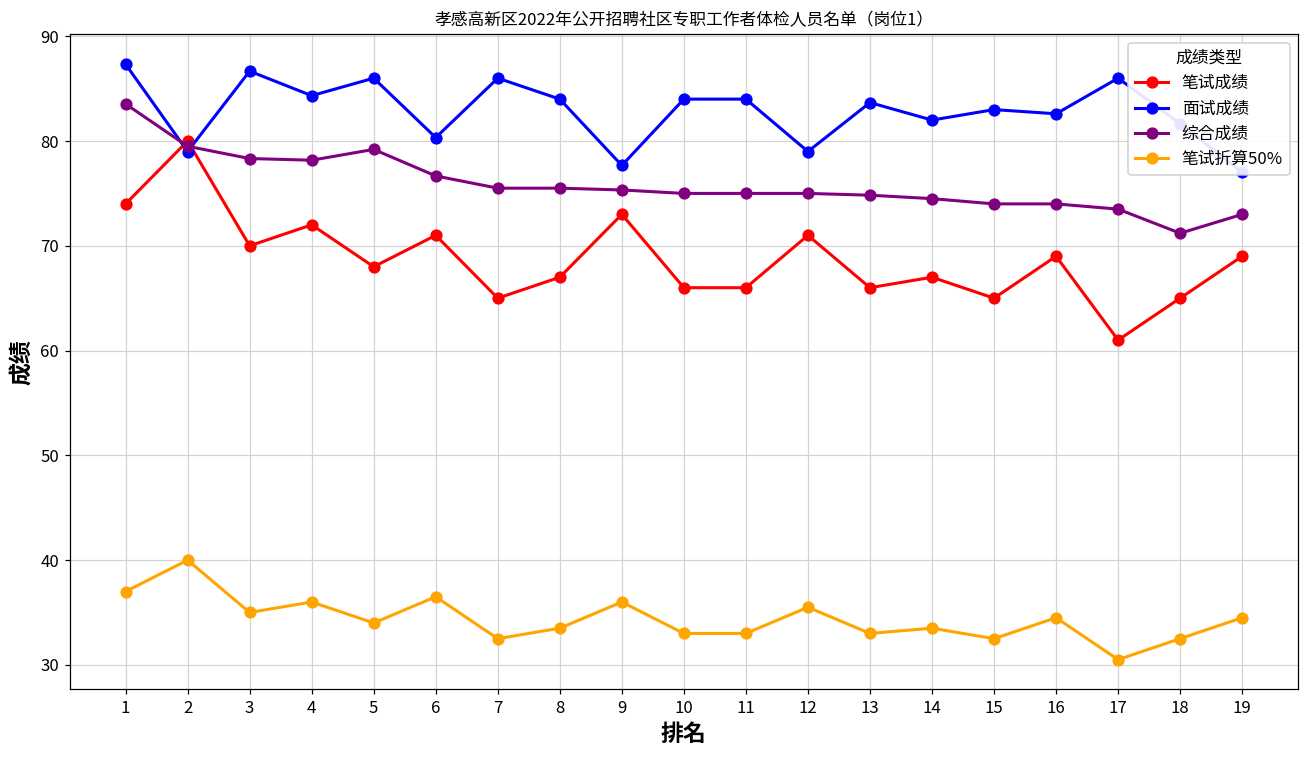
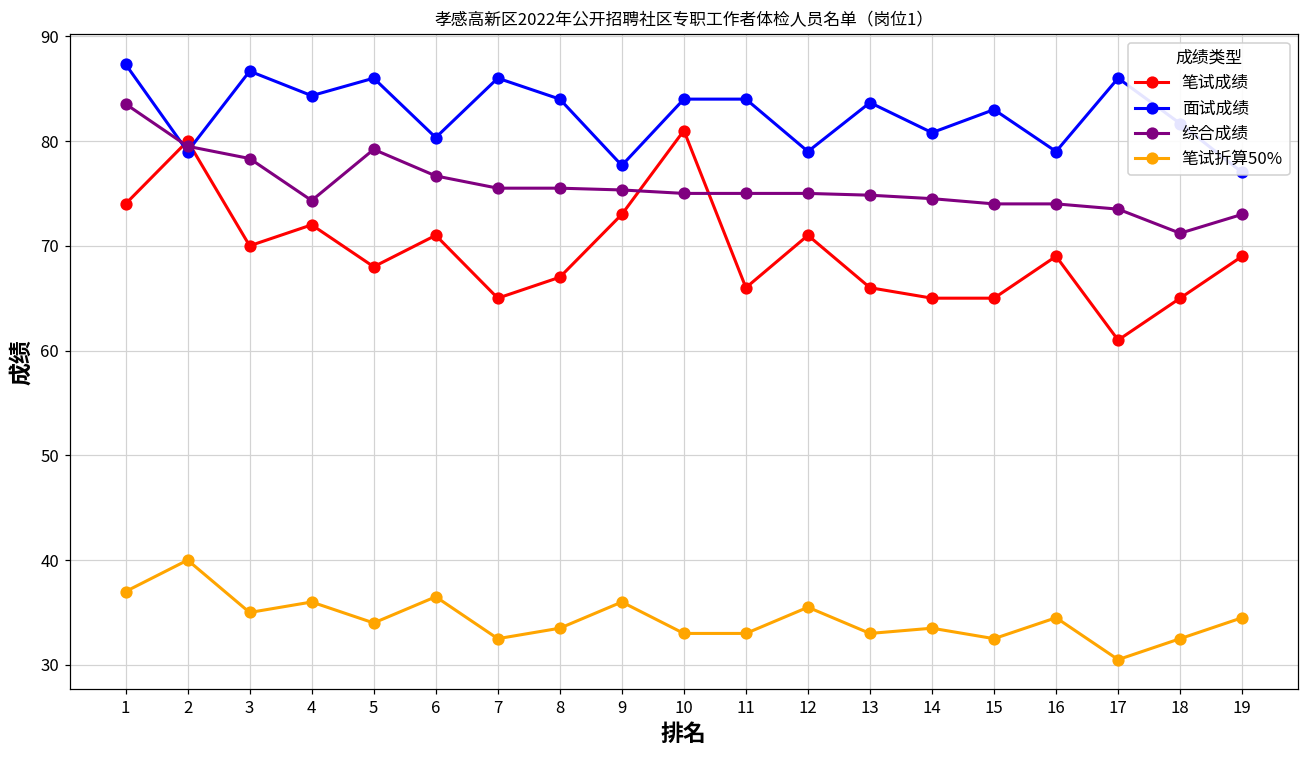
  {
    "笔试成绩": {
      "1": 74,
      "2": 80,
      "3": 70,
      "4": 72,
      "5": 68,
      "6": 71,
      "7": 65,
      "8": 67,
      "9": 73,
-     "10": 66,
+     "10": 81,
      "11": 66,
      "12": 71,
      "13": 66,
-     "14": 67,
+     "14": 65,
      "15": 65,
      "16": 69,
      "17": 61,
      "18": 65,
      "19": 69
    },
    "面试成绩": {
      "1": 87,
      "2": 79,
      "3": 87,
      "4": 84,
      "5": 86,
      "6": 80,
      "7": 86,
      "8": 84,
      "9": 78,
      "10": 84,
      "11": 84,
      "12": 79,
      "13": 84,
-     "14": 82,
+     "14": 81,
      "15": 83,
-     "16": 83,
+     "16": 79,
      "17": 86
    },
    "综合成绩": {
      "1": 84,
      "2": 80,
      "3": 78,
-     "4": 78,
+     "4": 74,
      "5": 79,
      "6": 77,
      "7": 76,
      "8": 76,
      "9": 75,
      "10": 75,
      "11": 75,
      "12": 75,
      "13": 75,
      "14": 75,
      "15": 74,
      "16": 74,
      "17": 74,
      "18": 71,
      "19": 73
    },
    "笔试折算50%": {
      "1": 37,
      "2": 40,
      "3": 35,
      "4": 36,
      "5": 34,
      "6": 37,
      "7": 33,
      "8": 34,
      "9": 36,
      "10": 33,
      "11": 33,
      "12": 36,
      "13": 33,
      "14": 34,
      "15": 33,
      "16": 35,
      "17": 31,
      "18": 33,
      "19": 35
    }
  }
